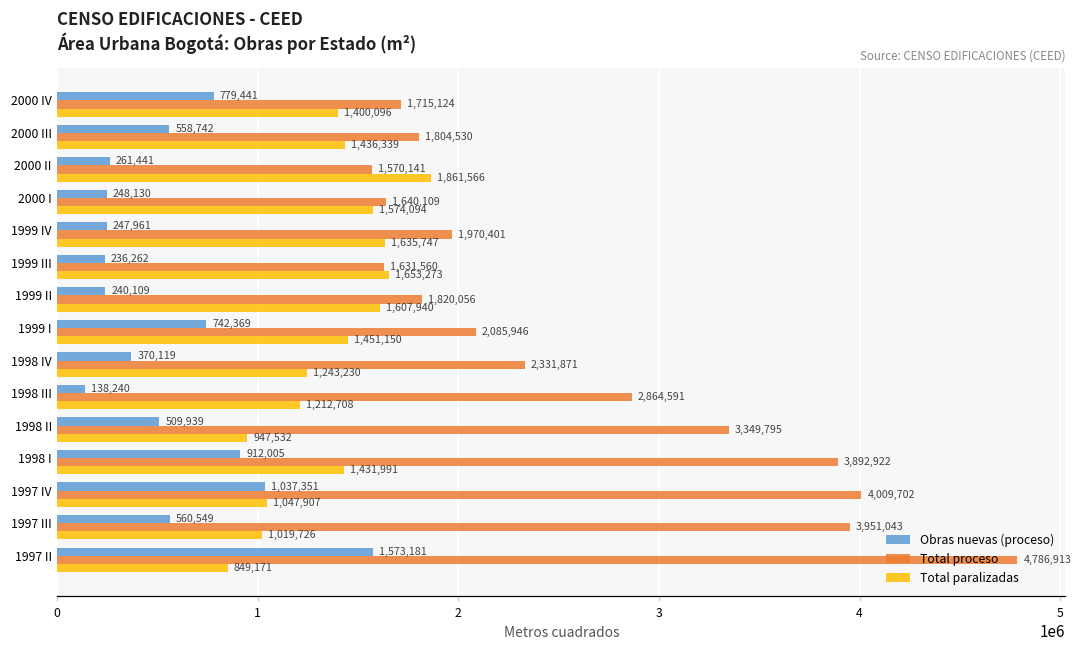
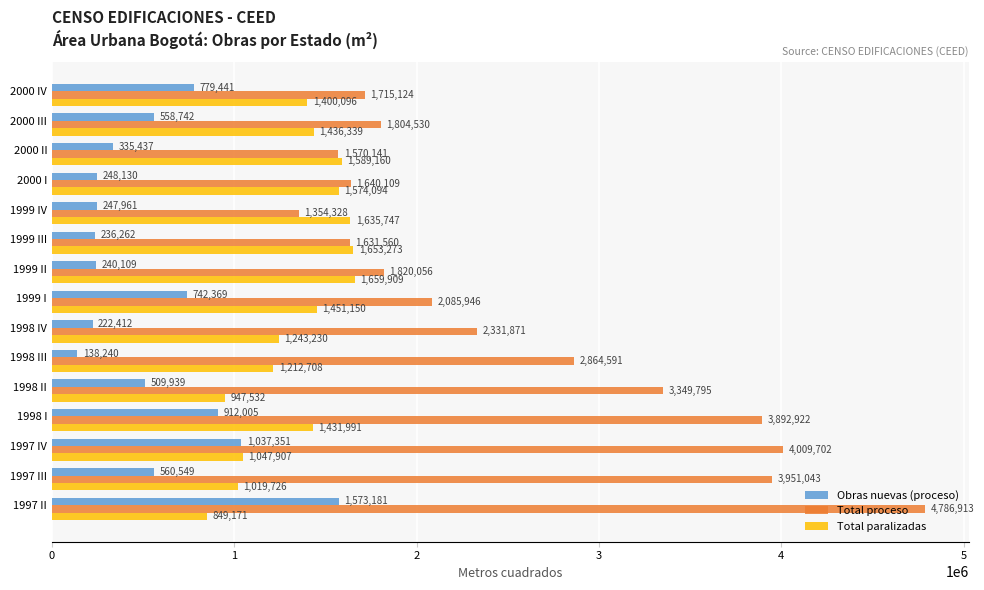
  {
    "Obras nuevas (proceso)": {
      "2000 IV": "779,441",
      "2000 III": "558,742",
-     "2000 II": "261,441",
+     "2000 II": "335,437",
      "2000 I": "248,130",
      "1999 IV": "247,961",
      "1999 III": "236,262",
      "1999 II": "240,109",
      "1999 I": "742,369",
-     "1998 IV": "370,119",
+     "1998 IV": "222,412",
      "1998 III": "138,240",
      "1998 II": "509,939",
      "1998 I": "912,005",
      "1997 IV": "1,037,351",
      "1997 III": "560,549",
      "1997 II": "1,573,181"
    },
    "Total proceso": {
      "2000 IV": "1,715,124",
      "2000 III": "1,804,530",
      "2000 II": "1,570,141",
-     "1999 IV": "1,970,401",
+     "1999 IV": "1,354,328",
      "1999 II": "1,820,056",
      "1999 I": "2,085,946",
      "1998 IV": "2,331,871",
      "1998 III": "2,864,591",
      "1998 II": "3,349,795",
      "1998 I": "3,892,922",
      "1997 IV": "4,009,702",
      "1997 III": "3,951,043",
      "1997 II": "4,786,913"
    },
    "Total paralizadas": {
      "2000 IV": "1,400,096",
      "2000 III": "1,436,339",
-     "2000 II": "1,861,566",
+     "2000 II": "1,589,160",
      "1999 IV": "1,635,747",
-     "1999 II": "1,607,940",
+     "1999 II": "1,659,909",
      "1999 I": "1,451,150",
      "1998 IV": "1,243,230",
      "1998 III": "1,212,708",
      "1998 II": "947,532",
      "1998 I": "1,431,991",
      "1997 IV": "1,047,907",
      "1997 III": "1,019,726",
      "1997 II": "849,171"
    }
  }
